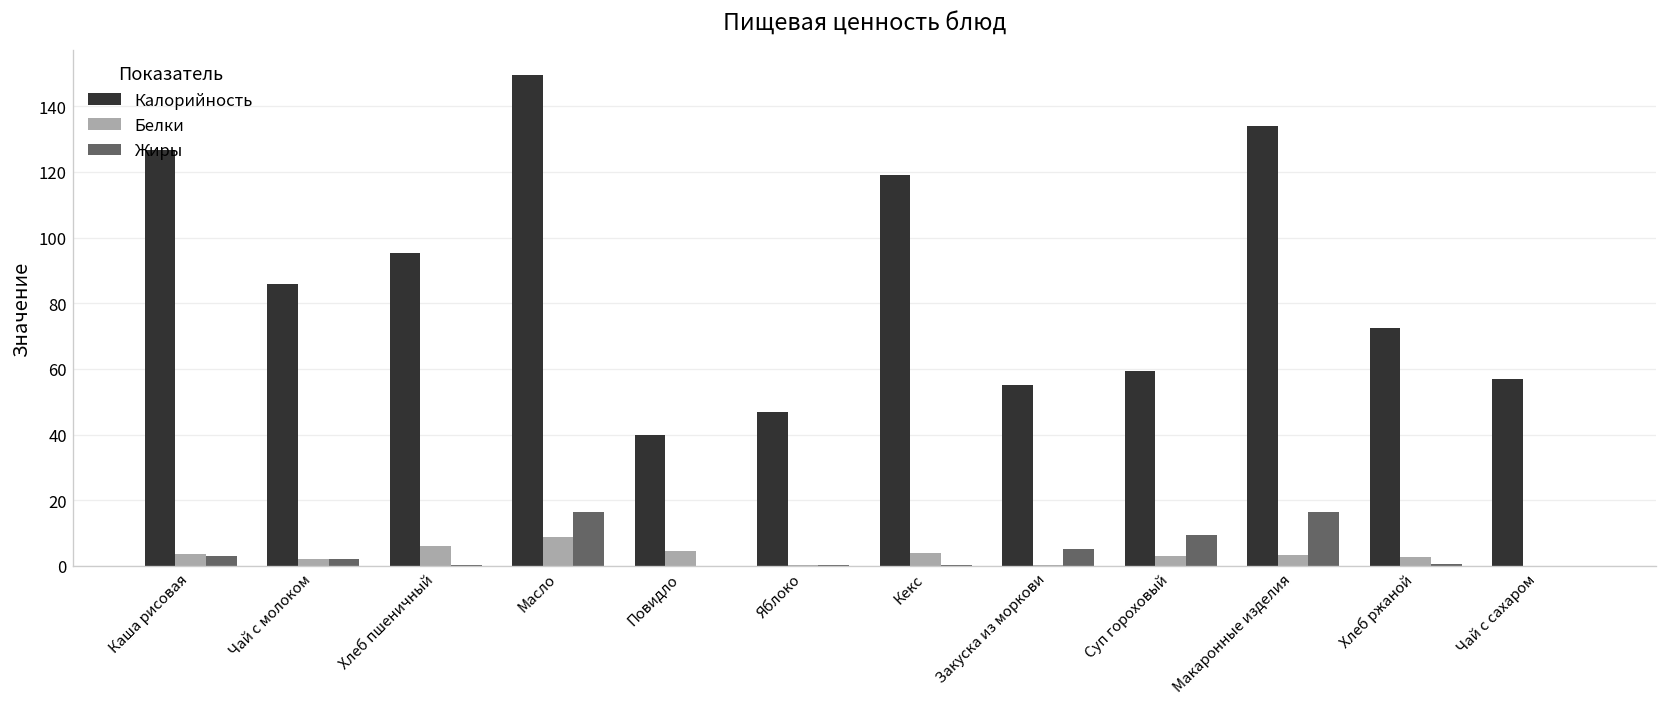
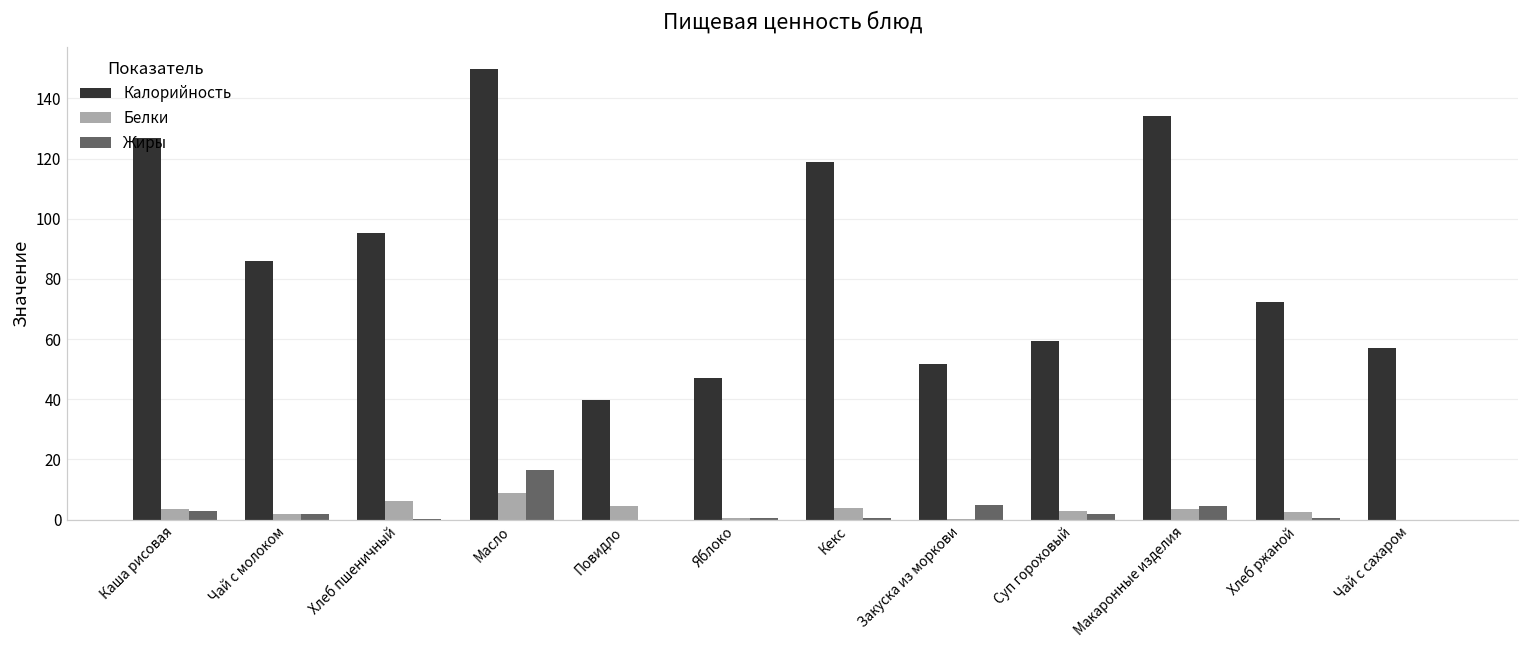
  {
    "Калорийность": {
      "Каша рисовая": 127,
      "Чай с молоком": 86,
      "Хлеб пшеничный": 95,
      "Масло": 150,
      "Повидло": 40,
      "Яблоко": 47,
      "Кекс": 119,
-     "Закуска из моркови": 55,
+     "Закуска из моркови": 52,
      "Суп гороховый": 59,
      "Макаронные изделия": 134,
      "Хлеб ржаной": 72,
      "Чай с сахаром": 57
    },
    "Белки": {
      "Каша рисовая": 4,
      "Чай с молоком": 2,
      "Хлеб пшеничный": 6,
      "Масло": 9,
      "Повидло": 5,
      "Кекс": 4,
      "Суп гороховый": 3,
      "Макаронные изделия": 3,
      "Хлеб ржаной": 3,
      "Чай с сахаром": 0
    },
    "Жиры": {
      "Каша рисовая": 3,
      "Чай с молоком": 2,
      "Масло": 17,
      "Повидло": 0,
      "Закуска из моркови": 5,
-     "Суп гороховый": 9,
-     "Макаронные изделия": 16,
+     "Суп гороховый": 2,
+     "Макаронные изделия": 4,
      "Чай с сахаром": 0
    }
  }
